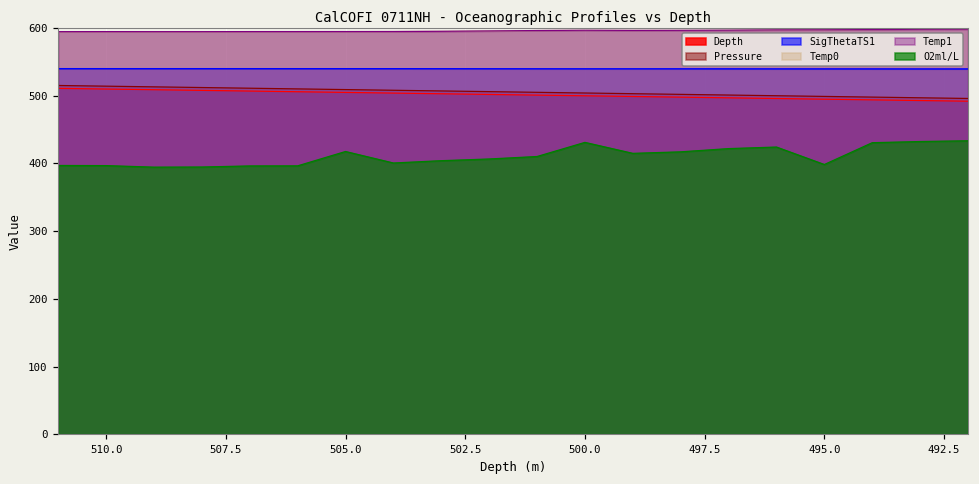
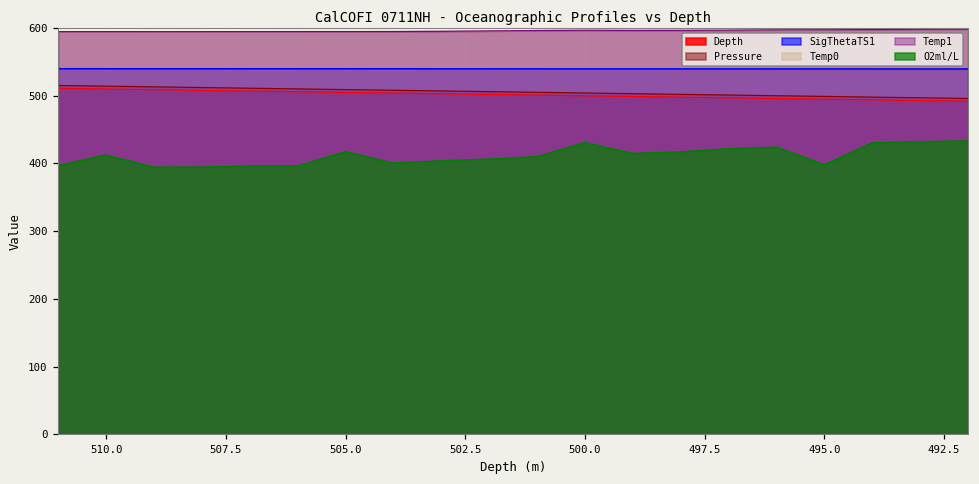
  {
    "Depth": {
      "510.0": 510,
      "505.0": 510,
      "500.0": 500,
      "495.0": 500
    },
    "Pressure": {
      "510.0": 510,
      "505.0": 510,
      "500.0": 500,
      "495.0": 500
    },
    "SigThetaTS1": {
      "510.0": 540,
      "505.0": 540,
      "500.0": 540,
      "495.0": 540
    },
    "O2ml/L": {
-     "510.0": 400,
+     "510.0": 410,
      "505.0": 420,
      "500.0": 430,
      "495.0": 400
    }
  }
